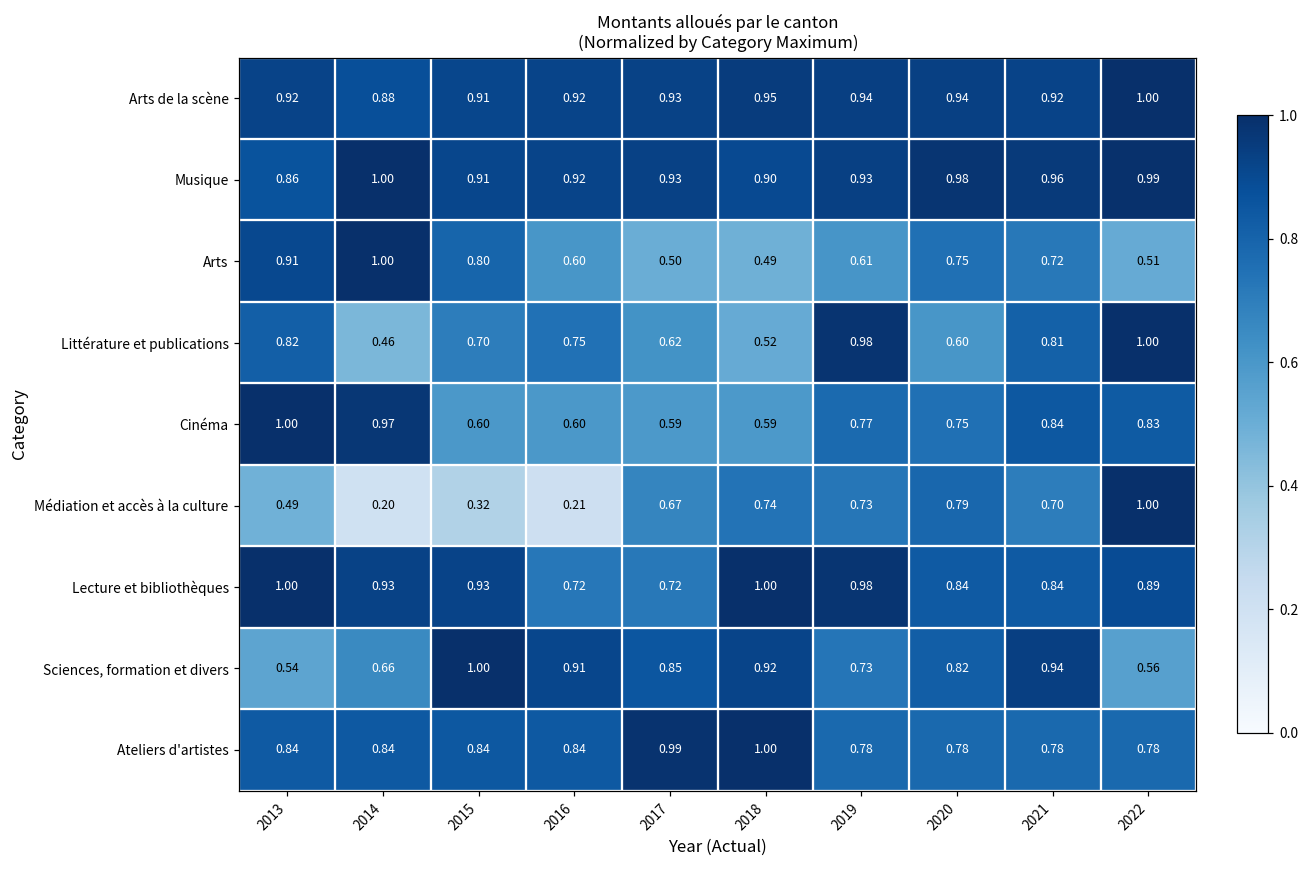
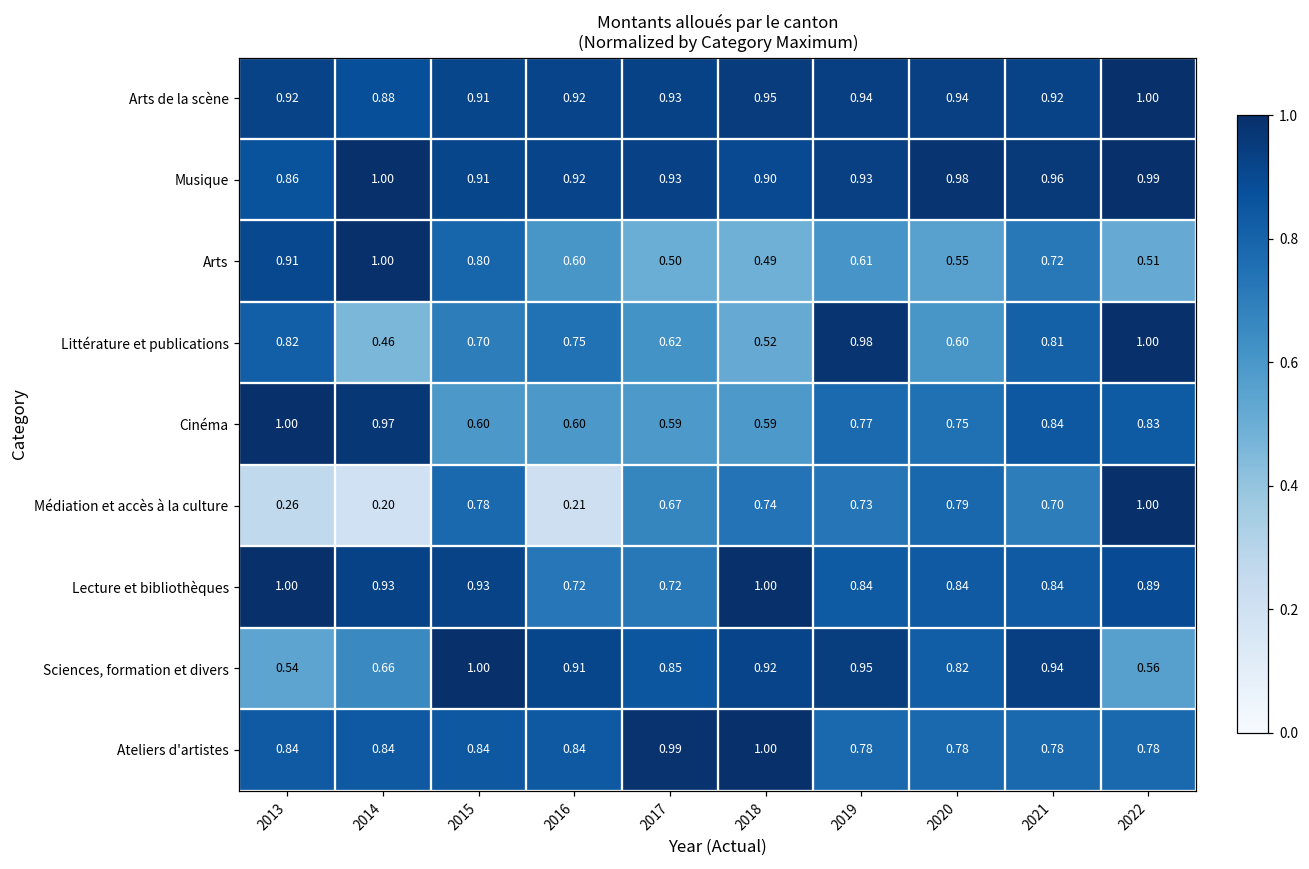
  {
    "Arts de la scène": {
      "2013": 0.92,
      "2014": 0.88,
      "2015": 0.91,
      "2016": 0.92,
      "2017": 0.93,
      "2018": 0.95,
      "2019": 0.94,
      "2020": 0.94,
      "2021": 0.92,
      "2022": 1.00
    },
    "Musique": {
      "2013": 0.86,
      "2014": 1.00,
      "2015": 0.91,
      "2016": 0.92,
      "2017": 0.93,
      "2018": 0.90,
      "2019": 0.93,
      "2020": 0.98,
      "2021": 0.96,
      "2022": 0.99
    },
    "Arts": {
      "2013": 0.91,
      "2014": 1.00,
      "2015": 0.80,
      "2016": 0.60,
      "2017": 0.50,
      "2018": 0.49,
      "2019": 0.61,
-     "2020": 0.75,
+     "2020": 0.55,
      "2021": 0.72,
      "2022": 0.51
    },
    "Littérature et publications": {
      "2013": 0.82,
      "2014": 0.46,
      "2015": 0.70,
      "2016": 0.75,
      "2017": 0.62,
      "2018": 0.52,
      "2019": 0.98,
      "2020": 0.60,
      "2021": 0.81,
      "2022": 1.00
    },
    "Cinéma": {
      "2013": 1.00,
      "2014": 0.97,
      "2015": 0.60,
      "2016": 0.60,
      "2017": 0.59,
      "2018": 0.59,
      "2019": 0.77,
      "2020": 0.75,
      "2021": 0.84,
      "2022": 0.83
    },
    "Médiation et accès à la culture": {
-     "2013": 0.49,
+     "2013": 0.26,
      "2014": 0.20,
-     "2015": 0.32,
+     "2015": 0.78,
      "2016": 0.21,
      "2017": 0.67,
      "2018": 0.74,
      "2019": 0.73,
      "2020": 0.79,
      "2021": 0.70,
      "2022": 1.00
    },
    "Lecture et bibliothèques": {
      "2013": 1.00,
      "2014": 0.93,
      "2015": 0.93,
      "2016": 0.72,
      "2017": 0.72,
      "2018": 1.00,
-     "2019": 0.98,
+     "2019": 0.84,
      "2020": 0.84,
      "2021": 0.84,
      "2022": 0.89
    },
    "Sciences, formation et divers": {
      "2013": 0.54,
      "2014": 0.66,
      "2015": 1.00,
      "2016": 0.91,
      "2017": 0.85,
      "2018": 0.92,
-     "2019": 0.73,
+     "2019": 0.95,
      "2020": 0.82,
      "2021": 0.94,
      "2022": 0.56
    },
    "Ateliers d'artistes": {
      "2013": 0.84,
      "2014": 0.84,
      "2015": 0.84,
      "2016": 0.84,
      "2017": 0.99,
      "2018": 1.00,
      "2019": 0.78,
      "2020": 0.78,
      "2021": 0.78,
      "2022": 0.78
    }
  }
